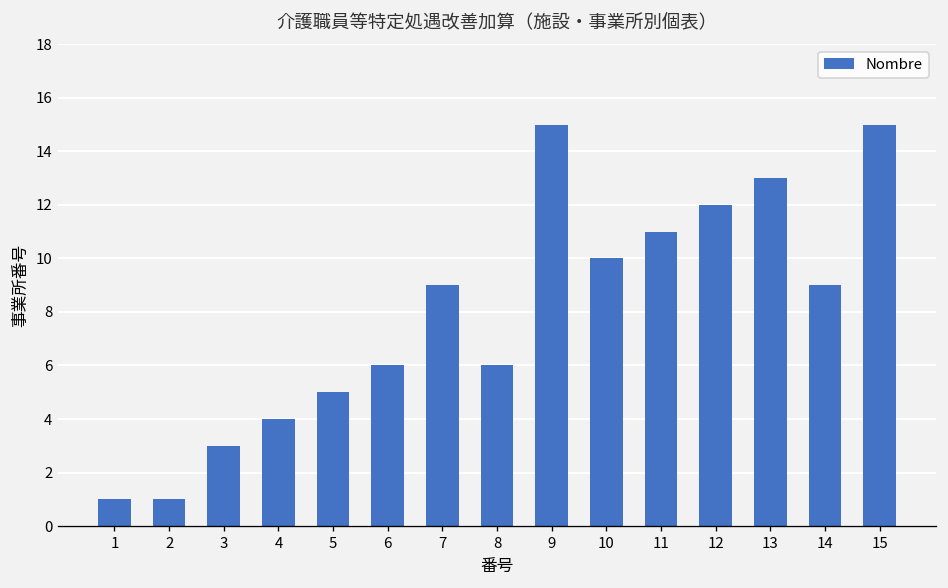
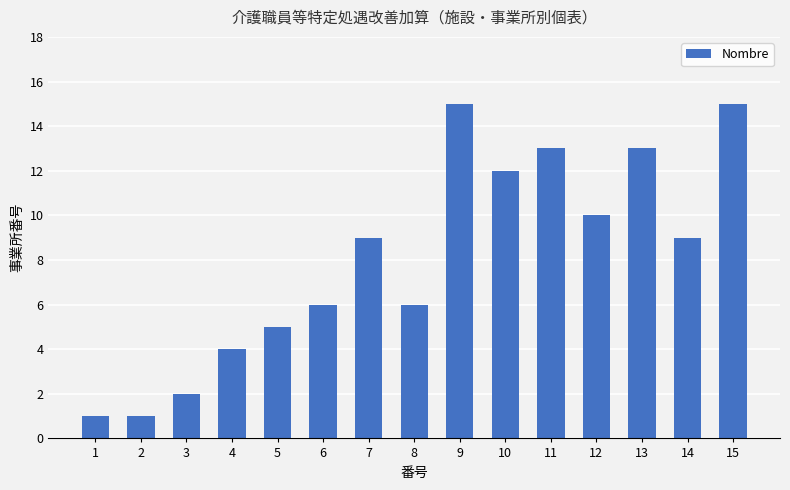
  {
    "1": 1,
    "2": 1,
-   "3": 3,
+   "3": 2,
    "4": 4,
    "5": 5,
    "6": 6,
    "7": 9,
    "8": 6,
    "9": 15,
-   "10": 10,
-   "11": 11,
-   "12": 12,
+   "10": 12,
+   "11": 13,
+   "12": 10,
    "13": 13,
    "14": 9,
    "15": 15
  }
